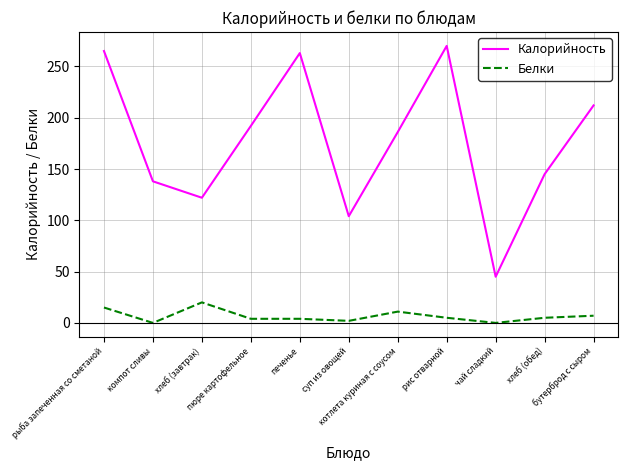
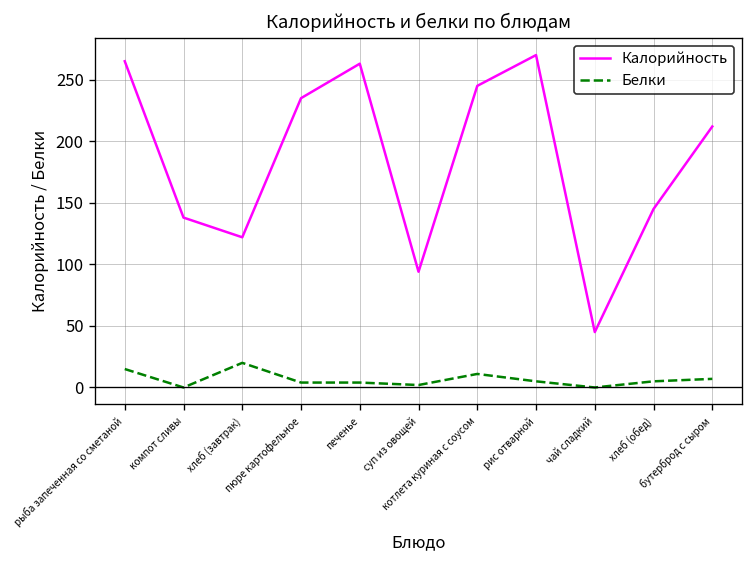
  {
    "Калорийность": {
      "рыба запеченная со сметаной": 265,
      "компот сливы": 138,
      "хлеб (завтрак)": 122,
-     "пюре картофельное": 192,
+     "пюре картофельное": 235,
      "печенье": 263,
-     "суп из овощей": 104,
-     "котлета куриная с соусом": 186,
+     "суп из овощей": 94,
+     "котлета куриная с соусом": 245,
      "рис отварной": 270,
      "чай сладкий": 45,
      "хлеб (обед)": 145,
      "бутерброд с сыром": 212
    },
    "Белки": {
      "рыба запеченная со сметаной": 15,
      "компот сливы": 0,
      "хлеб (завтрак)": 20,
      "пюре картофельное": 4,
      "печенье": 4,
      "суп из овощей": 2,
      "котлета куриная с соусом": 11,
      "рис отварной": 5,
      "чай сладкий": 0,
      "хлеб (обед)": 5,
      "бутерброд с сыром": 7
    }
  }
